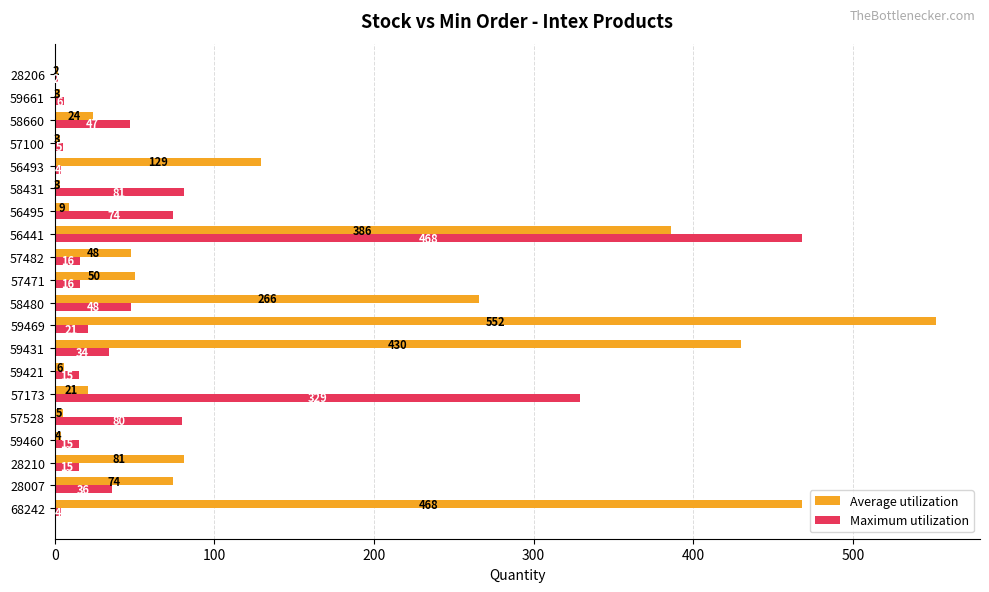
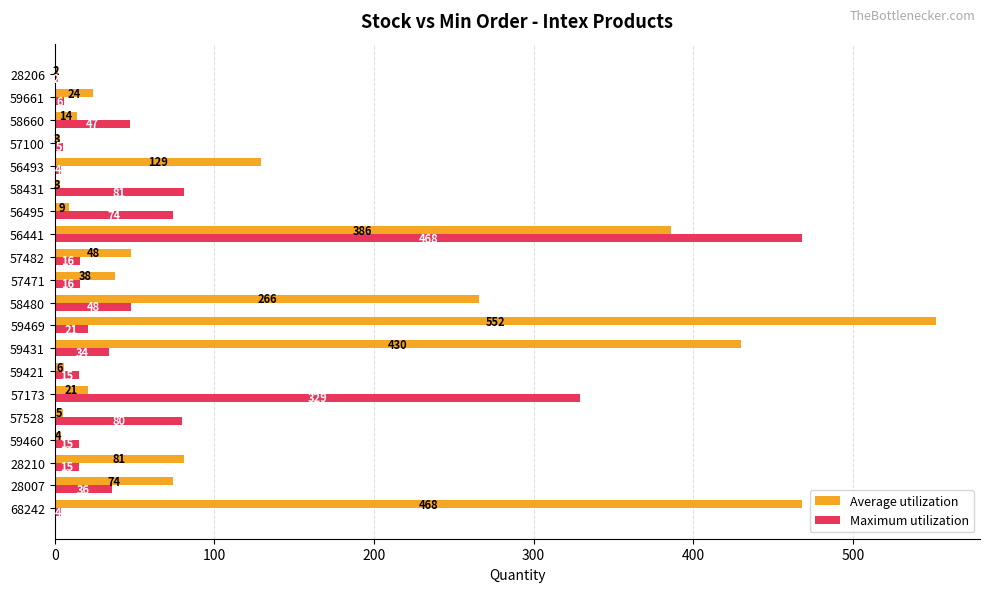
  {
    "Average utilization": {
      "28206": 2,
-     "59661": 3,
-     "58660": 24,
+     "59661": 24,
+     "58660": 14,
      "56493": 129,
      "58431": 3,
      "56495": 9,
      "56441": 386,
      "57482": 48,
-     "57471": 50,
+     "57471": 38,
      "58480": 266,
      "59469": 552,
      "59431": 430,
      "57173": 21,
      "57528": 5,
      "59460": 4,
      "28210": 81,
      "28007": 74,
      "68242": 468
    },
    "Maximum utilization": {
      "59661": 6,
      "58660": 47,
      "56493": 4,
      "56495": 74,
      "56441": 468,
      "57482": 16,
      "57471": 16,
      "58480": 48,
      "59469": 21,
      "59431": 34,
      "59421": 15,
      "59460": 15,
      "28210": 15,
      "28007": 36,
      "68242": 4
    }
  }
